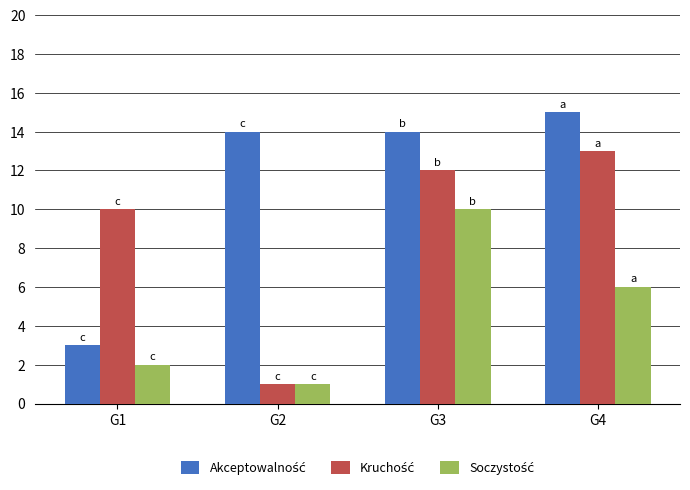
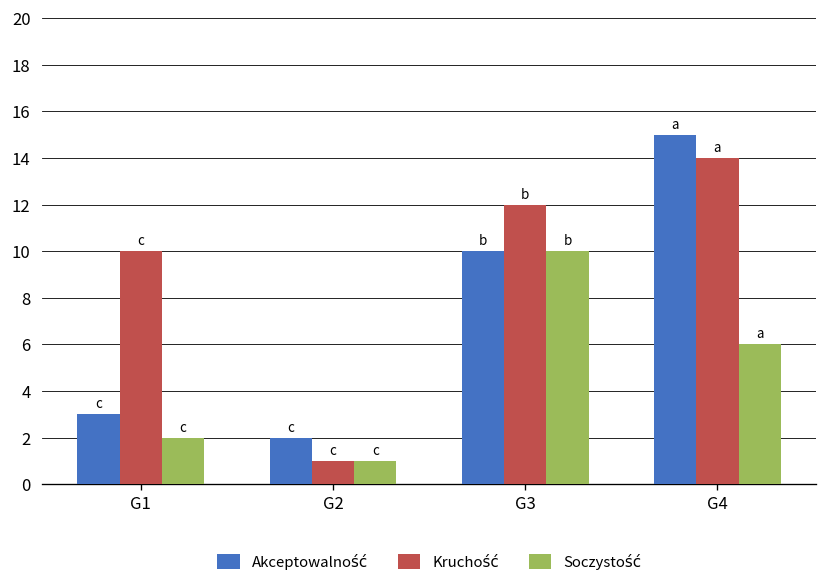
  {
    "Akceptowalność": {
      "G1": 3,
-     "G2": 14,
-     "G3": 14,
+     "G2": 2,
+     "G3": 10,
      "G4": 15
    },
    "Kruchość": {
      "G1": 10,
      "G2": 1,
      "G3": 12,
-     "G4": 13
+     "G4": 14
    },
    "Soczystość": {
      "G1": 2,
      "G2": 1,
      "G3": 10,
      "G4": 6
    }
  }
